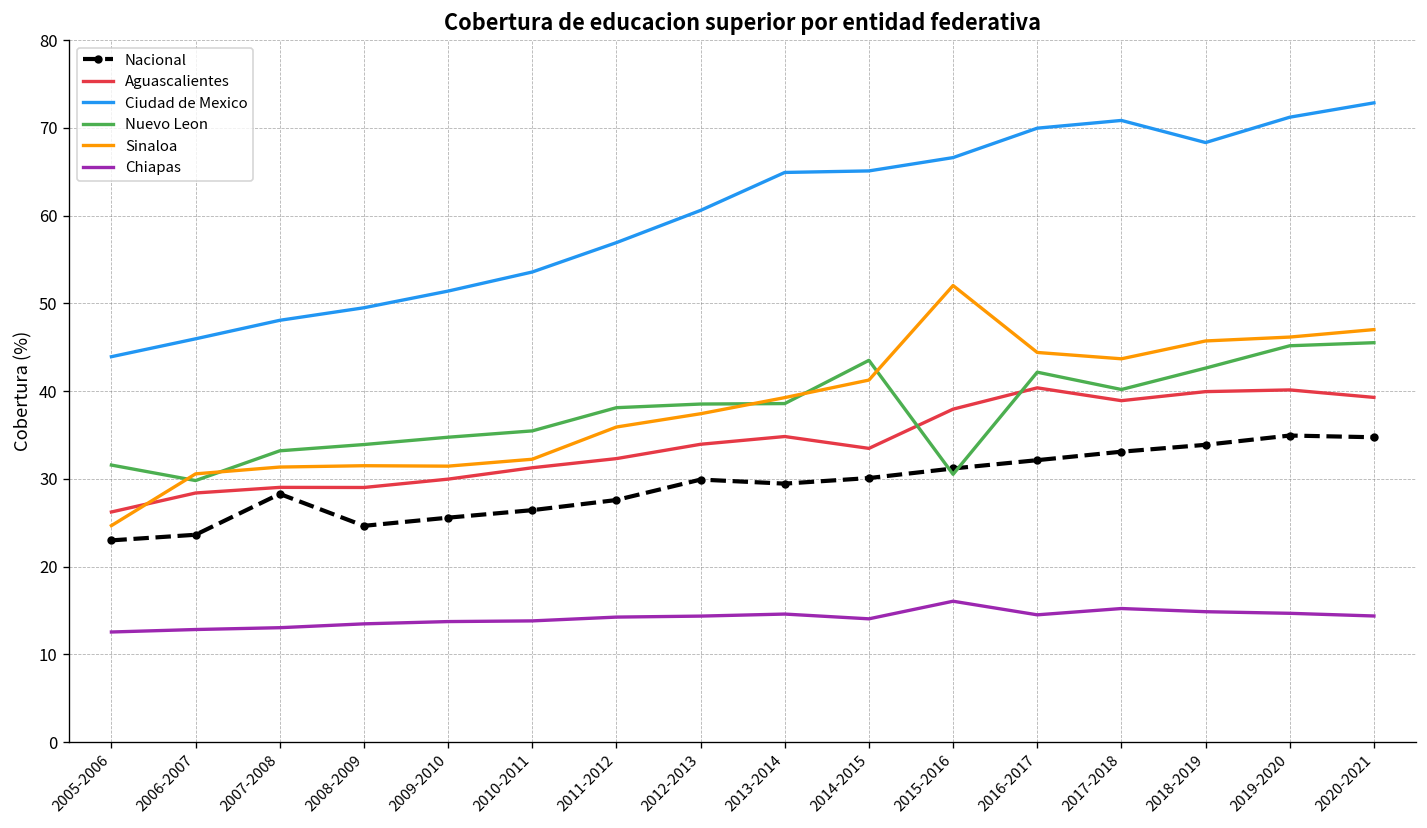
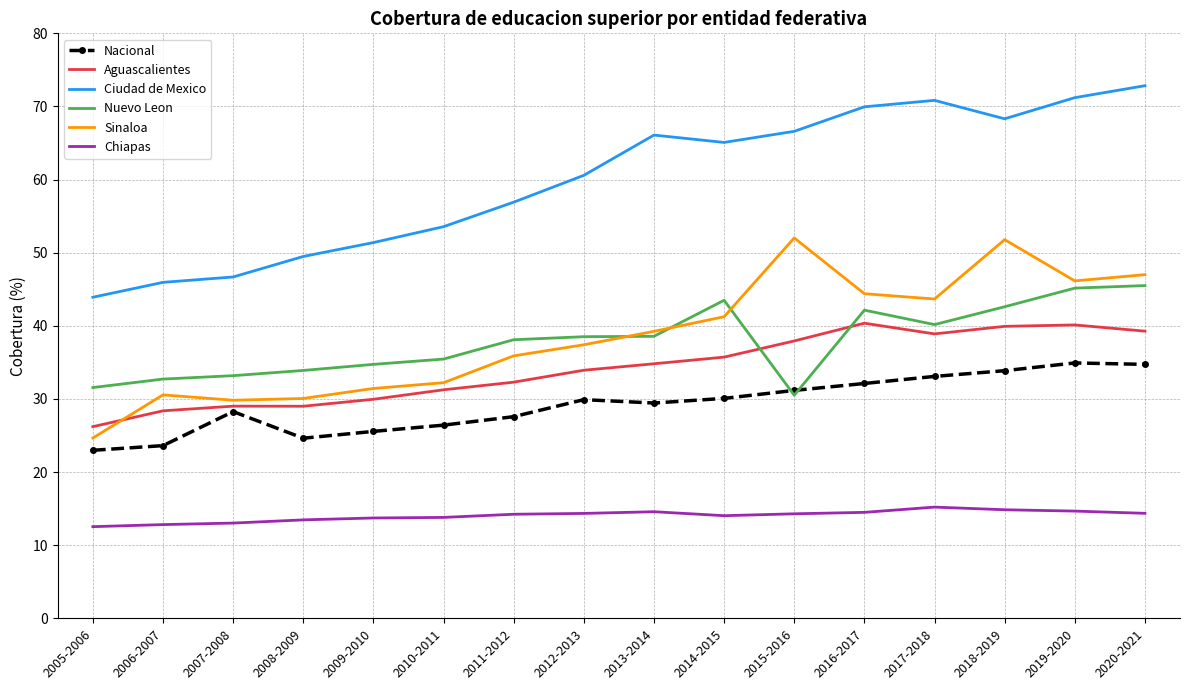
  {
    "Nacional": {
      "2005-2006": 23,
      "2006-2007": 24,
      "2007-2008": 28,
      "2008-2009": 25,
      "2009-2010": 26,
      "2010-2011": 26,
      "2011-2012": 28,
      "2012-2013": 30,
      "2013-2014": 29,
      "2014-2015": 30,
      "2015-2016": 31,
      "2016-2017": 32,
      "2017-2018": 33,
      "2018-2019": 34,
      "2019-2020": 35,
      "2020-2021": 35
    },
    "Aguascalientes": {
      "2005-2006": 26,
      "2006-2007": 28,
      "2007-2008": 29,
      "2008-2009": 29,
      "2009-2010": 30,
      "2010-2011": 31,
      "2011-2012": 32,
      "2012-2013": 34,
      "2013-2014": 35,
-     "2014-2015": 33,
+     "2014-2015": 36,
      "2015-2016": 38,
      "2016-2017": 40,
      "2017-2018": 39,
      "2018-2019": 40,
      "2019-2020": 40,
      "2020-2021": 39
    },
    "Ciudad de Mexico": {
      "2005-2006": 44,
      "2006-2007": 46,
-     "2007-2008": 48,
+     "2007-2008": 47,
      "2008-2009": 49,
      "2009-2010": 51,
      "2010-2011": 54,
      "2011-2012": 57,
      "2012-2013": 61,
-     "2013-2014": 65,
+     "2013-2014": 66,
      "2014-2015": 65,
      "2015-2016": 67,
      "2016-2017": 70,
      "2017-2018": 71,
      "2018-2019": 68,
      "2019-2020": 71,
      "2020-2021": 73
    },
    "Nuevo Leon": {
      "2005-2006": 32,
-     "2006-2007": 30,
+     "2006-2007": 33,
      "2007-2008": 33,
      "2008-2009": 34,
      "2009-2010": 35,
      "2010-2011": 35,
      "2011-2012": 38,
      "2012-2013": 39,
      "2013-2014": 39,
      "2014-2015": 43,
      "2015-2016": 31,
      "2016-2017": 42,
      "2017-2018": 40,
      "2018-2019": 43,
      "2019-2020": 45,
      "2020-2021": 46
    },
    "Sinaloa": {
      "2005-2006": 25,
      "2006-2007": 31,
-     "2007-2008": 31,
-     "2008-2009": 31,
+     "2007-2008": 30,
+     "2008-2009": 30,
      "2009-2010": 31,
      "2010-2011": 32,
      "2011-2012": 36,
      "2012-2013": 37,
      "2013-2014": 39,
      "2014-2015": 41,
      "2015-2016": 52,
      "2016-2017": 44,
      "2017-2018": 44,
-     "2018-2019": 46,
+     "2018-2019": 52,
      "2019-2020": 46,
      "2020-2021": 47
    },
    "Chiapas": {
      "2005-2006": 13,
      "2006-2007": 13,
      "2007-2008": 13,
      "2008-2009": 13,
      "2009-2010": 14,
      "2010-2011": 14,
      "2011-2012": 14,
      "2012-2013": 14,
      "2013-2014": 15,
      "2014-2015": 14,
-     "2015-2016": 16,
+     "2015-2016": 14,
      "2016-2017": 14,
      "2017-2018": 15,
      "2018-2019": 15,
      "2019-2020": 15,
      "2020-2021": 14
    }
  }
